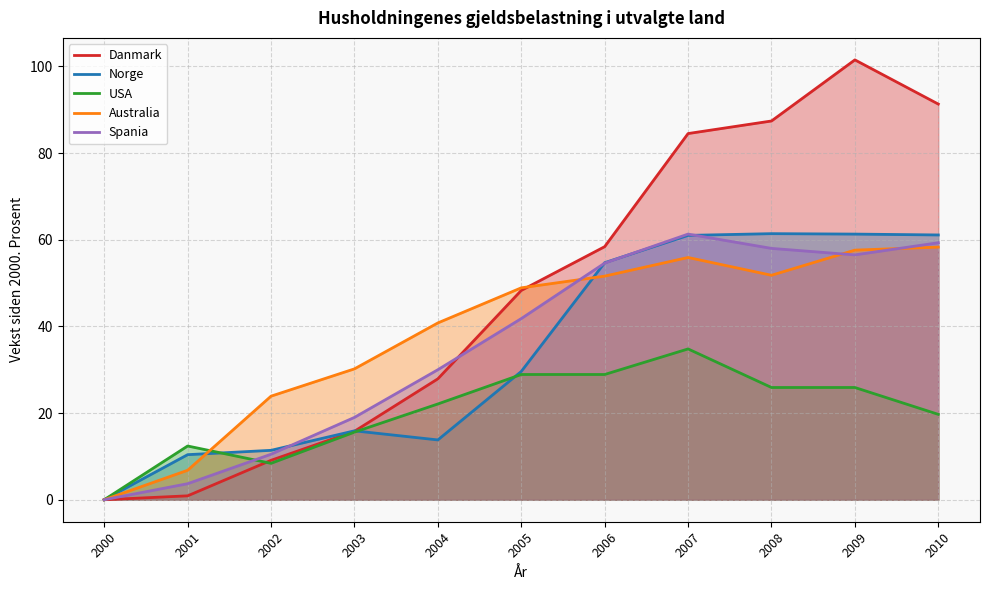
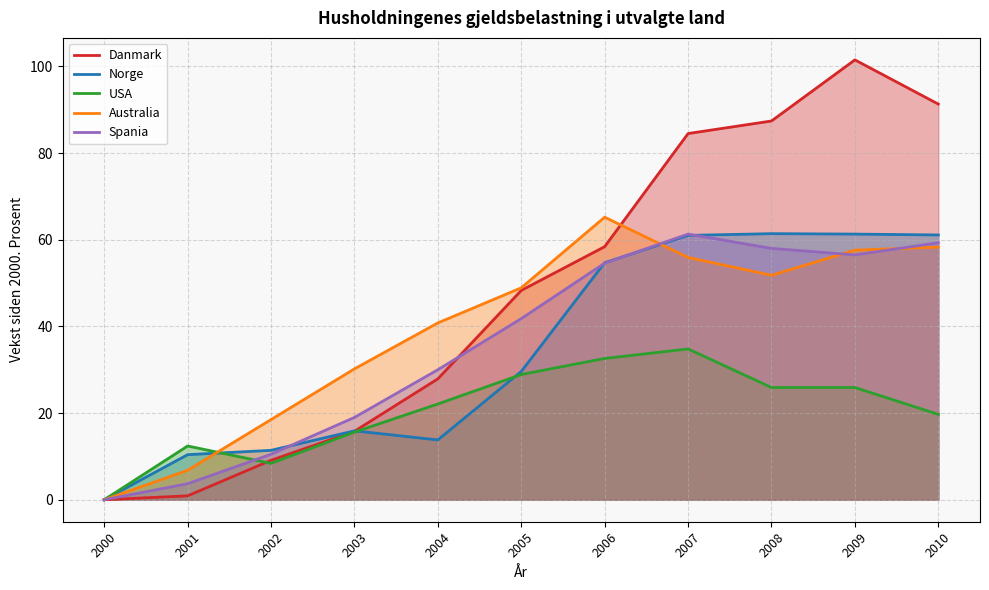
  {
    "Danmark": {
      "2001": 1,
      "2002": 9,
      "2004": 28,
      "2005": 48,
      "2006": 58,
      "2007": 85,
      "2008": 87,
      "2009": 102,
      "2010": 91
    },
    "Norge": {
      "2001": 10,
      "2002": 11,
      "2004": 14,
      "2005": 30,
      "2008": 61,
      "2009": 61,
      "2010": 61
    },
    "USA": {
      "2001": 12,
      "2002": 8,
      "2004": 22,
      "2005": 29,
-     "2006": 29,
+     "2006": 33,
      "2007": 35,
      "2008": 26,
      "2009": 26,
      "2010": 20
    },
    "Australia": {
      "2001": 7,
-     "2002": 24,
+     "2002": 19,
      "2003": 30,
      "2004": 41,
      "2005": 49,
-     "2006": 52,
+     "2006": 65,
      "2007": 56,
      "2008": 52,
      "2009": 58,
      "2010": 58
    },
    "Spania": {
      "2001": 4,
      "2002": 11,
      "2003": 19,
      "2004": 30,
      "2005": 42,
      "2008": 58,
      "2009": 57,
      "2010": 59
    }
  }
